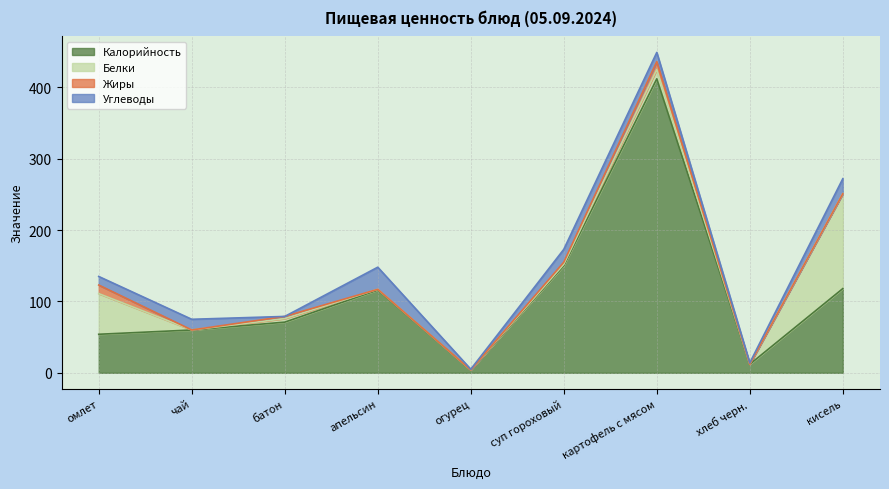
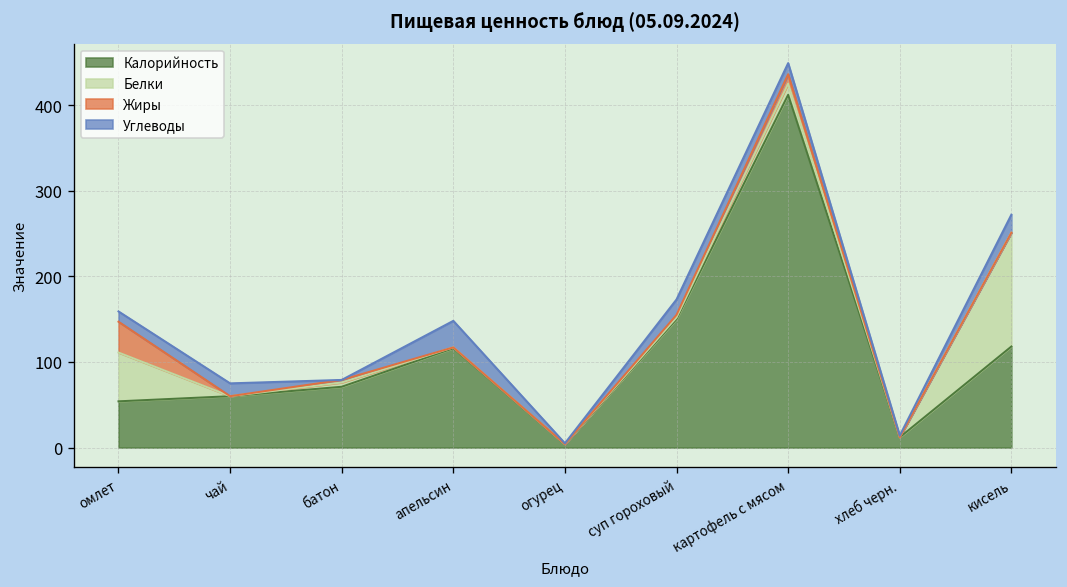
  {
    "Калорийность": {
      "омлет": 50,
      "батон": 70,
      "картофель с мясом": 410,
      "кисель": 120
    },
    "Белки": {
      "омлет": 60,
      "картофель с мясом": 10
    },
    "Жиры": {
-     "омлет": 10,
+     "омлет": 40,
      "картофель с мясом": 10
    },
    "Углеводы": {
      "омлет": 10,
      "чай": 20,
      "апельсин": 30,
      "суп гороховый": 20,
      "картофель с мясом": 10,
      "кисель": 20
    }
  }
